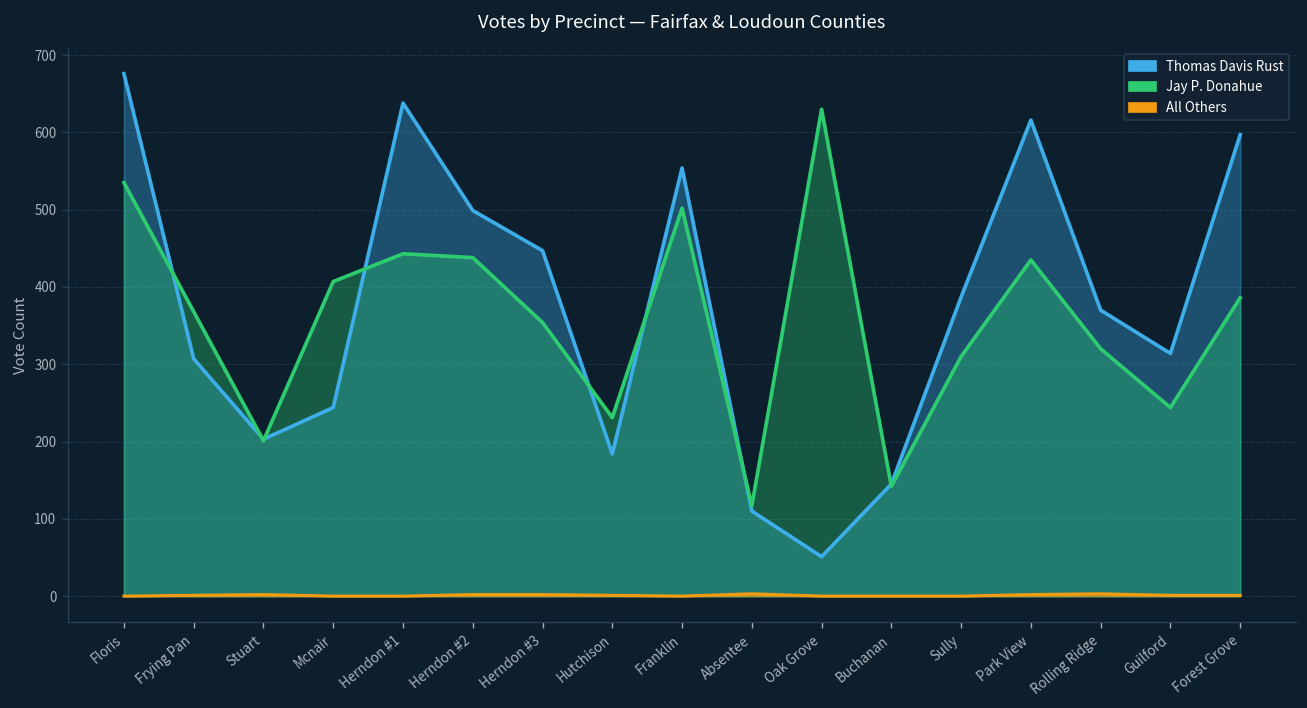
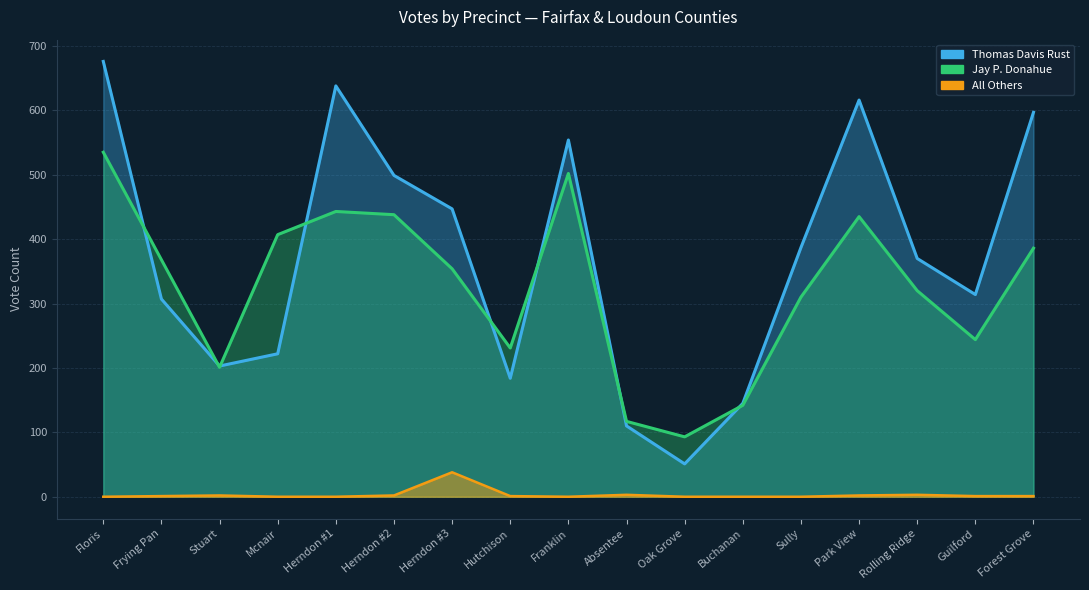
  {
    "Thomas Davis Rust": {
      "Floris": 680,
      "Frying Pan": 310,
-     "Mcnair": 240,
+     "Mcnair": 220,
      "Herndon #1": 640,
      "Herndon #2": 500,
      "Herndon #3": 450,
      "Hutchison": 180,
      "Franklin": 550,
      "Absentee": 110,
      "Oak Grove": 50,
      "Sully": 390,
      "Park View": 620,
      "Rolling Ridge": 370,
      "Guilford": 310,
      "Forest Grove": 600
    },
    "Jay P. Donahue": {
      "Floris": 540,
      "Frying Pan": 370,
      "Mcnair": 410,
      "Herndon #1": 440,
      "Herndon #2": 440,
      "Herndon #3": 350,
      "Hutchison": 230,
      "Franklin": 500,
      "Absentee": 120,
-     "Oak Grove": 630,
+     "Oak Grove": 90,
      "Sully": 310,
      "Park View": 440,
      "Rolling Ridge": 320,
      "Guilford": 240,
      "Forest Grove": 390
    },
    "All Others": {
      "Floris": 0,
      "Frying Pan": 0,
      "Stuart": 0,
      "Mcnair": 0,
      "Herndon #1": 0,
      "Herndon #2": 0,
-     "Herndon #3": 0,
+     "Herndon #3": 40,
      "Hutchison": 0,
      "Franklin": 0,
      "Absentee": 0,
      "Oak Grove": 0,
      "Buchanan": 0,
      "Sully": 0,
      "Park View": 0,
      "Rolling Ridge": 0,
      "Guilford": 0,
      "Forest Grove": 0
    }
  }
